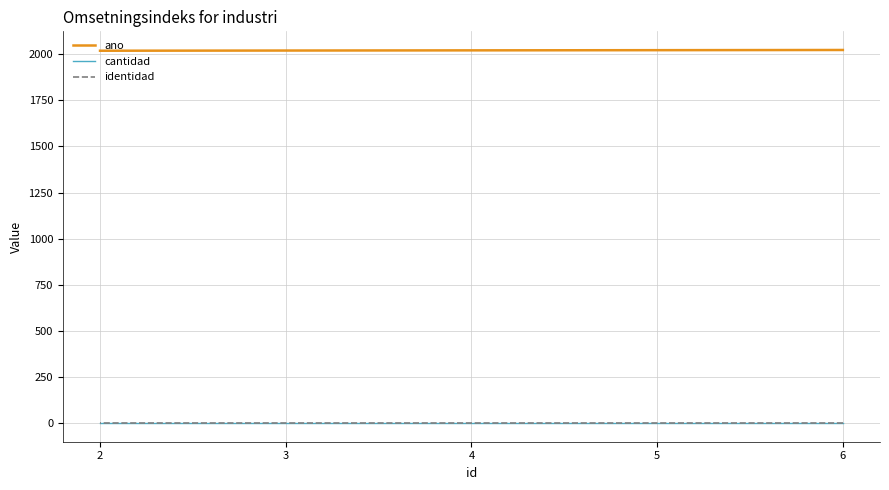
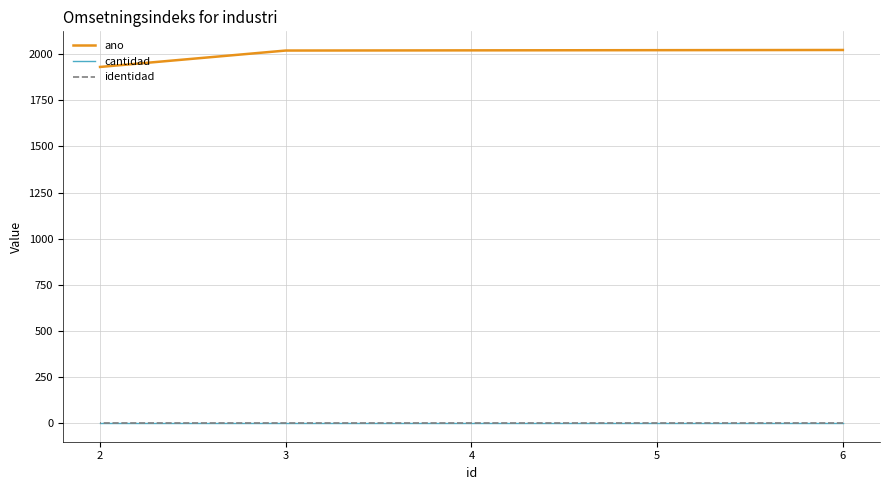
  {
    "ano": {
-     "2": 2020,
+     "2": 1930,
      "3": 2020,
      "4": 2020,
      "5": 2020,
      "6": 2020
    },
    "identidad": {
      "2": 0,
      "3": 0,
      "4": 0,
      "5": 0,
      "6": 0
    }
  }
